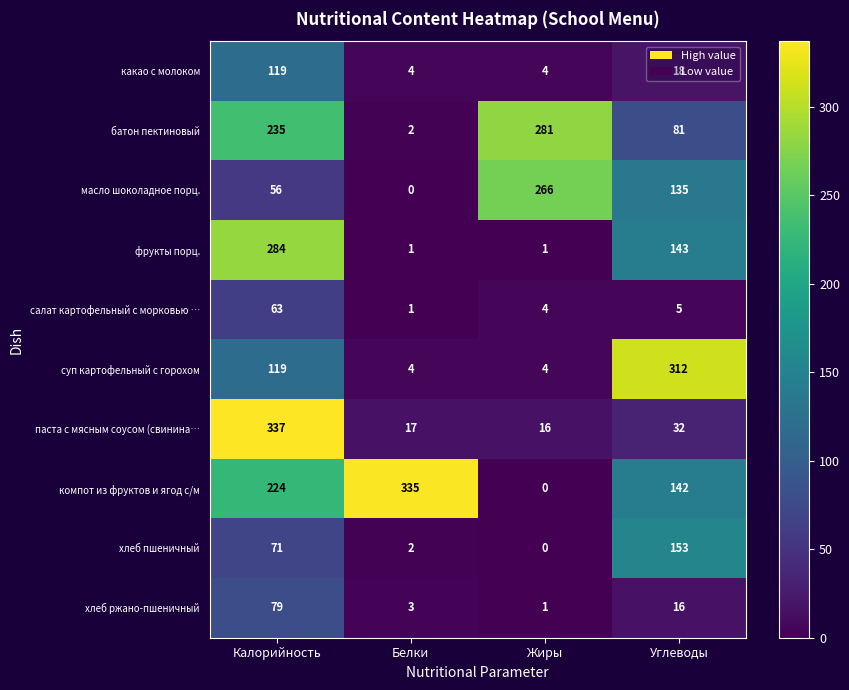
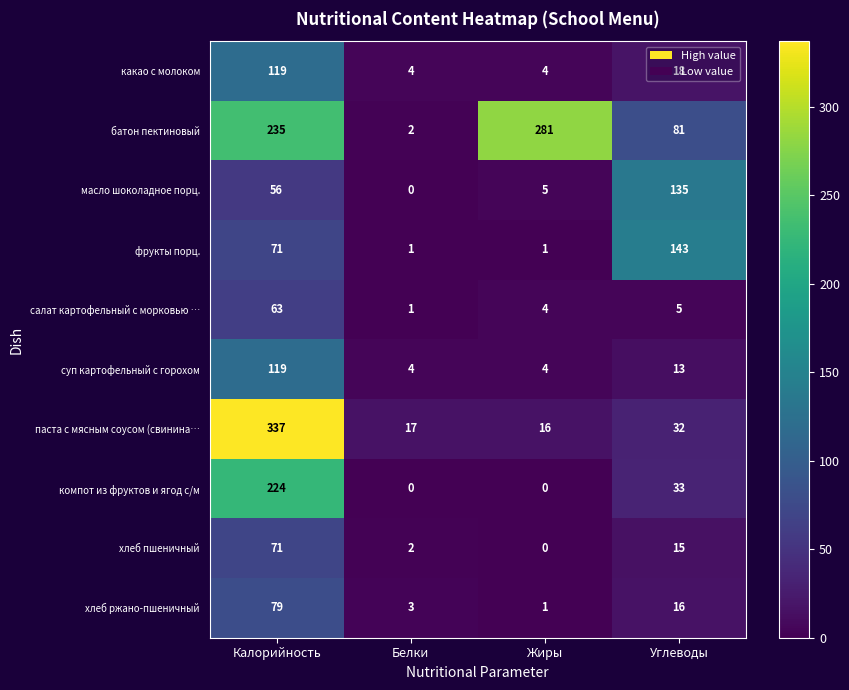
  {
    "какао с молоком": {
      "Калорийность": 119,
      "Белки": 4,
      "Жиры": 4
    },
    "батон пектиновый": {
      "Калорийность": 235,
      "Белки": 2,
      "Жиры": 281,
      "Углеводы": 81
    },
    "масло шоколадное порц.": {
      "Калорийность": 56,
      "Белки": 0,
-     "Жиры": 266,
+     "Жиры": 5,
      "Углеводы": 135
    },
    "фрукты порц.": {
-     "Калорийность": 284,
+     "Калорийность": 71,
      "Белки": 1,
      "Жиры": 1,
      "Углеводы": 143
    },
    "салат картофельный с морковью …": {
      "Калорийность": 63,
      "Белки": 1,
      "Жиры": 4,
      "Углеводы": 5
    },
    "суп картофельный с горохом": {
      "Калорийность": 119,
      "Белки": 4,
      "Жиры": 4,
-     "Углеводы": 312
+     "Углеводы": 13
    },
    "паста с мясным соусом (свинина…": {
      "Калорийность": 337,
      "Белки": 17,
      "Жиры": 16,
      "Углеводы": 32
    },
    "компот из фруктов и ягод с/м": {
      "Калорийность": 224,
-     "Белки": 335,
+     "Белки": 0,
      "Жиры": 0,
-     "Углеводы": 142
+     "Углеводы": 33
    },
    "хлеб пшеничный": {
      "Калорийность": 71,
      "Белки": 2,
      "Жиры": 0,
-     "Углеводы": 153
+     "Углеводы": 15
    },
    "хлеб ржано-пшеничный": {
      "Калорийность": 79,
      "Белки": 3,
      "Жиры": 1,
      "Углеводы": 16
    }
  }
